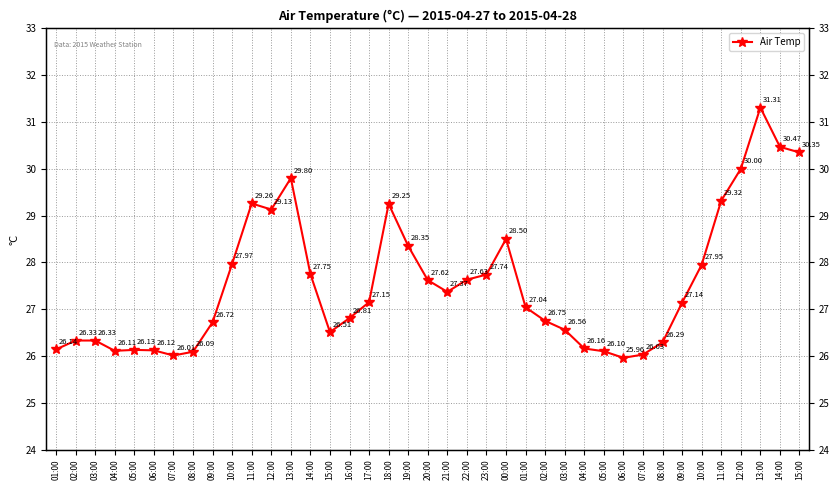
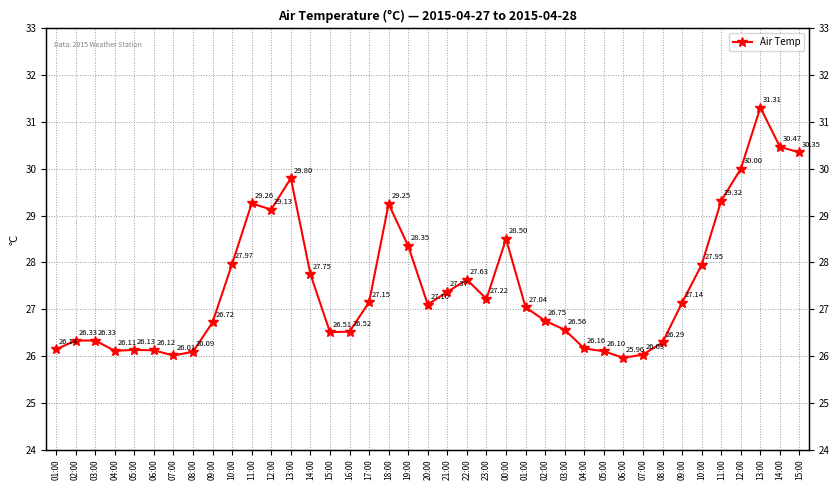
  {
-   "16:00": 26.81,
+   "16:00": 26.52,
    "17:00": 27.15,
    "18:00": 29.25,
    "19:00": 28.35,
-   "20:00": 27.62,
+   "20:00": 27.10,
    "22:00": 27.63,
-   "23:00": 27.74,
+   "23:00": 27.22,
    "00:00": 28.50
  }
